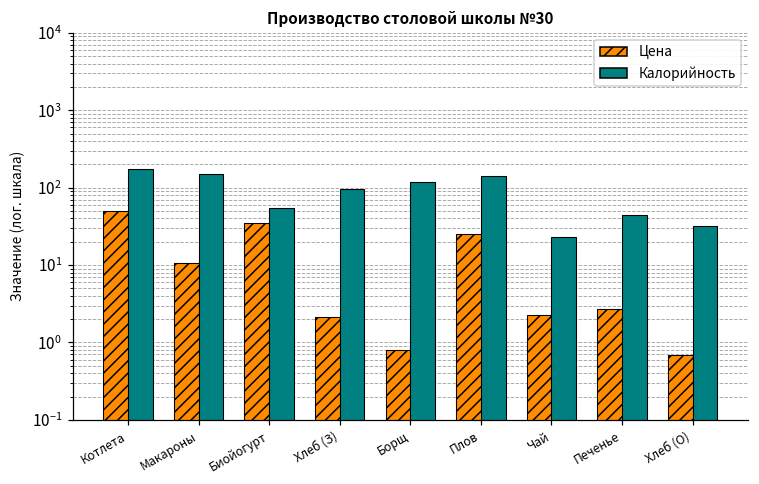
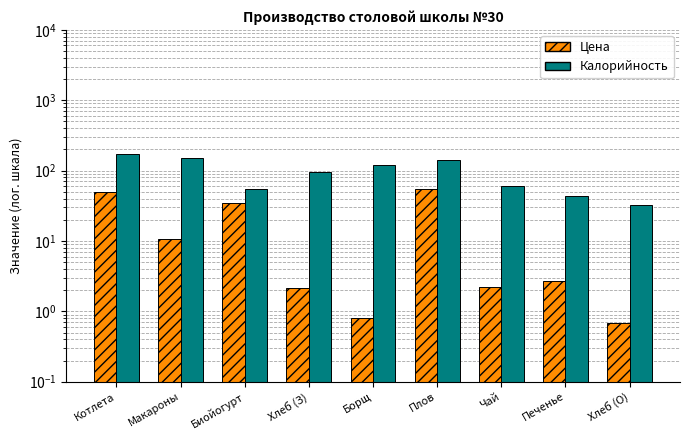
  {
    "Цена": {
      "Котлета": 50,
      "Макароны": 11,
      "Биойогурт": 30,
      "Хлеб (З)": 2,
      "Борщ": 0.8,
-     "Плов": 25,
+     "Плов": 50,
      "Чай": 2.3,
      "Печенье": 2.7,
      "Хлеб (О)": 0.7
    },
    "Калорийность": {
      "Котлета": 170,
      "Макароны": 150,
      "Биойогурт": 60,
      "Хлеб (З)": 100,
      "Борщ": 120,
      "Плов": 140,
-     "Чай": 23,
+     "Чай": 60,
      "Печенье": 40,
      "Хлеб (О)": 30
    }
  }
